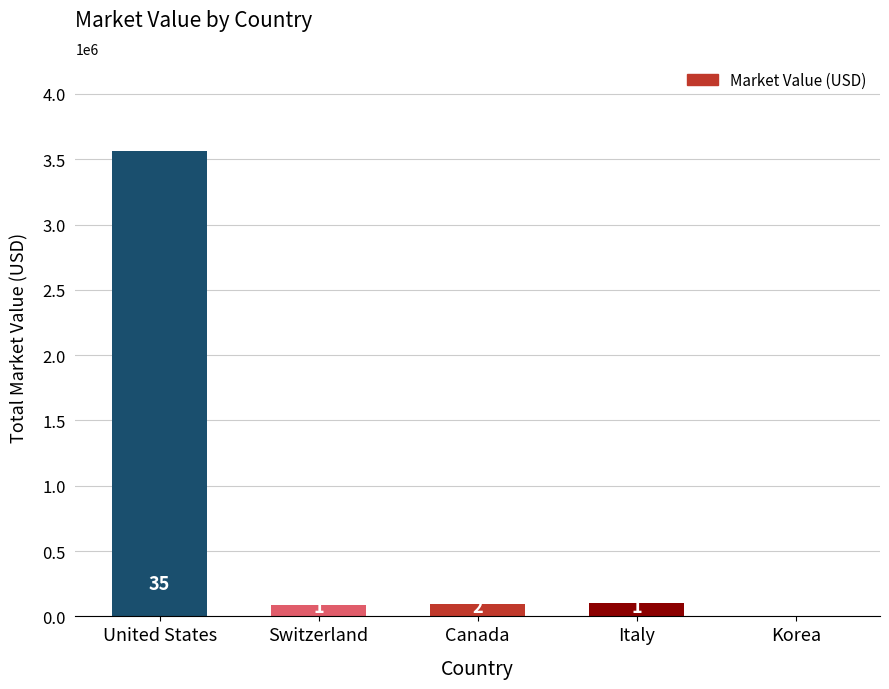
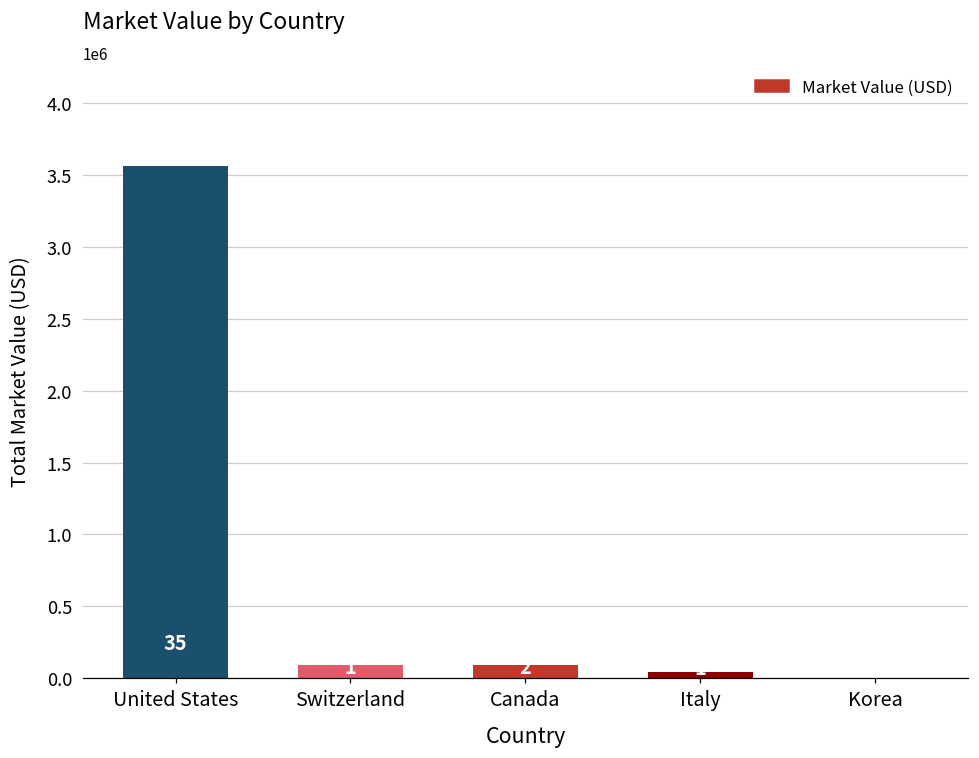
  {
    "Switzerland": 90000,
-   "Italy": 100000,
+   "Italy": 40000,
    "Korea": 0
  }
